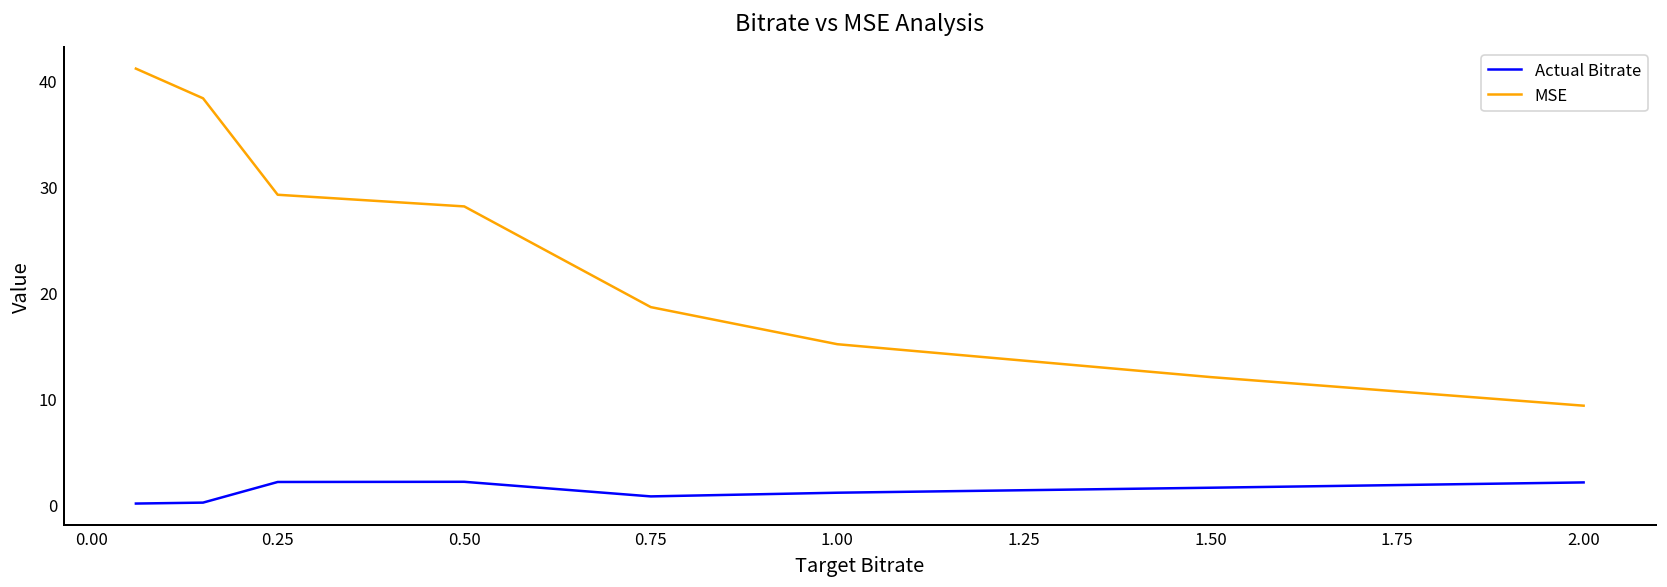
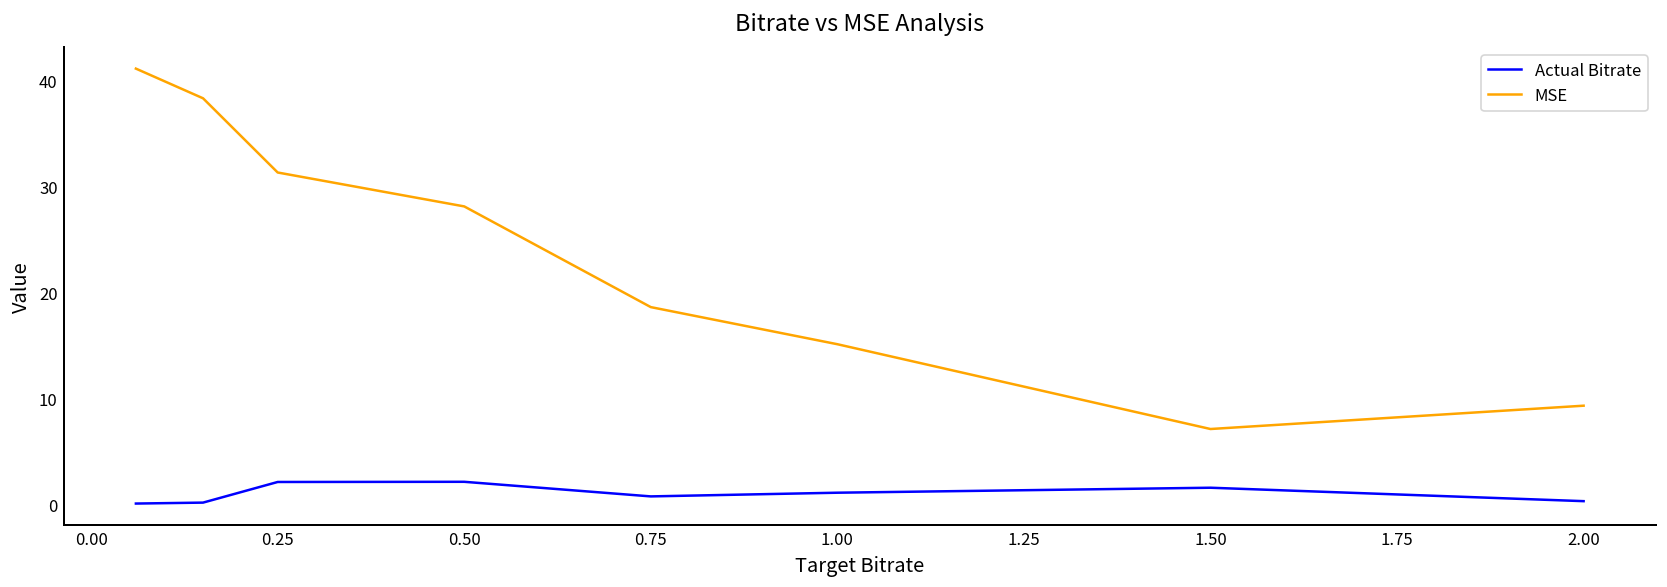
  {
    "Actual Bitrate": {
      "0.25": 2,
      "0.50": 2,
      "0.75": 1,
      "1.00": 1,
      "1.50": 2,
-     "2.00": 2
+     "2.00": 0
    },
    "MSE": {
-     "0.25": 29,
+     "0.25": 31,
      "0.50": 28,
      "0.75": 19,
      "1.00": 15,
-     "1.50": 12,
+     "1.50": 7,
      "2.00": 9
    }
  }
